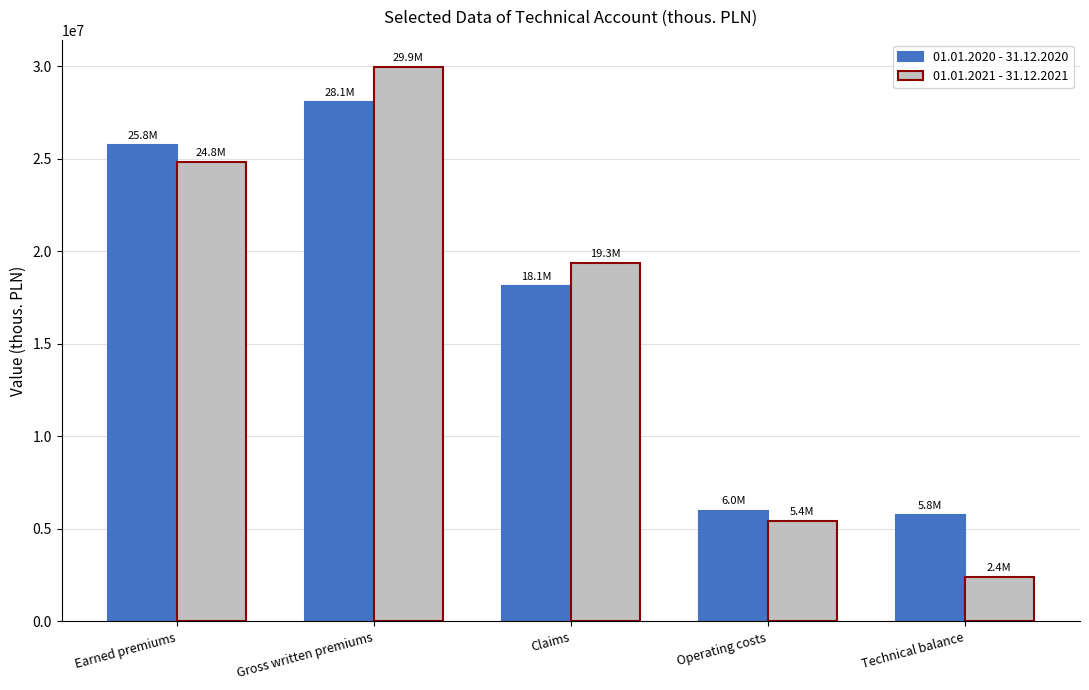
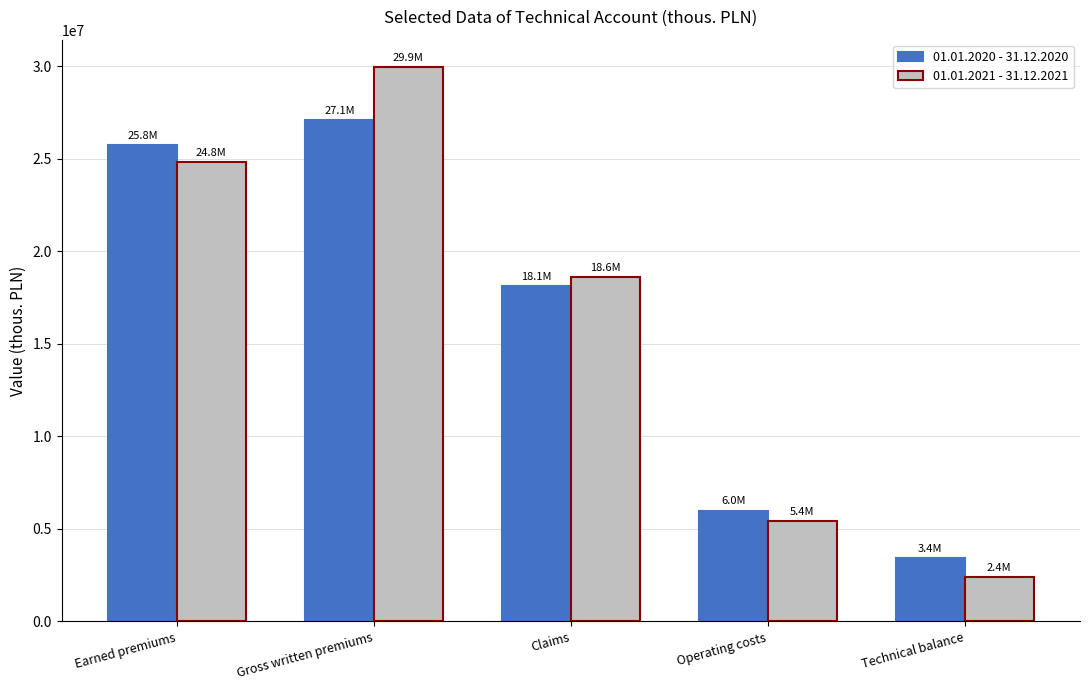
  {
    "01.01.2020 - 31.12.2020": {
      "Earned premiums": "25.8M",
-     "Gross written premiums": "28.1M",
+     "Gross written premiums": "27.1M",
      "Claims": "18.1M",
      "Operating costs": "6.0M",
-     "Technical balance": "5.8M"
+     "Technical balance": "3.4M"
    },
    "01.01.2021 - 31.12.2021": {
      "Earned premiums": "24.8M",
      "Gross written premiums": "29.9M",
-     "Claims": "19.3M",
+     "Claims": "18.6M",
      "Operating costs": "5.4M",
      "Technical balance": "2.4M"
    }
  }
